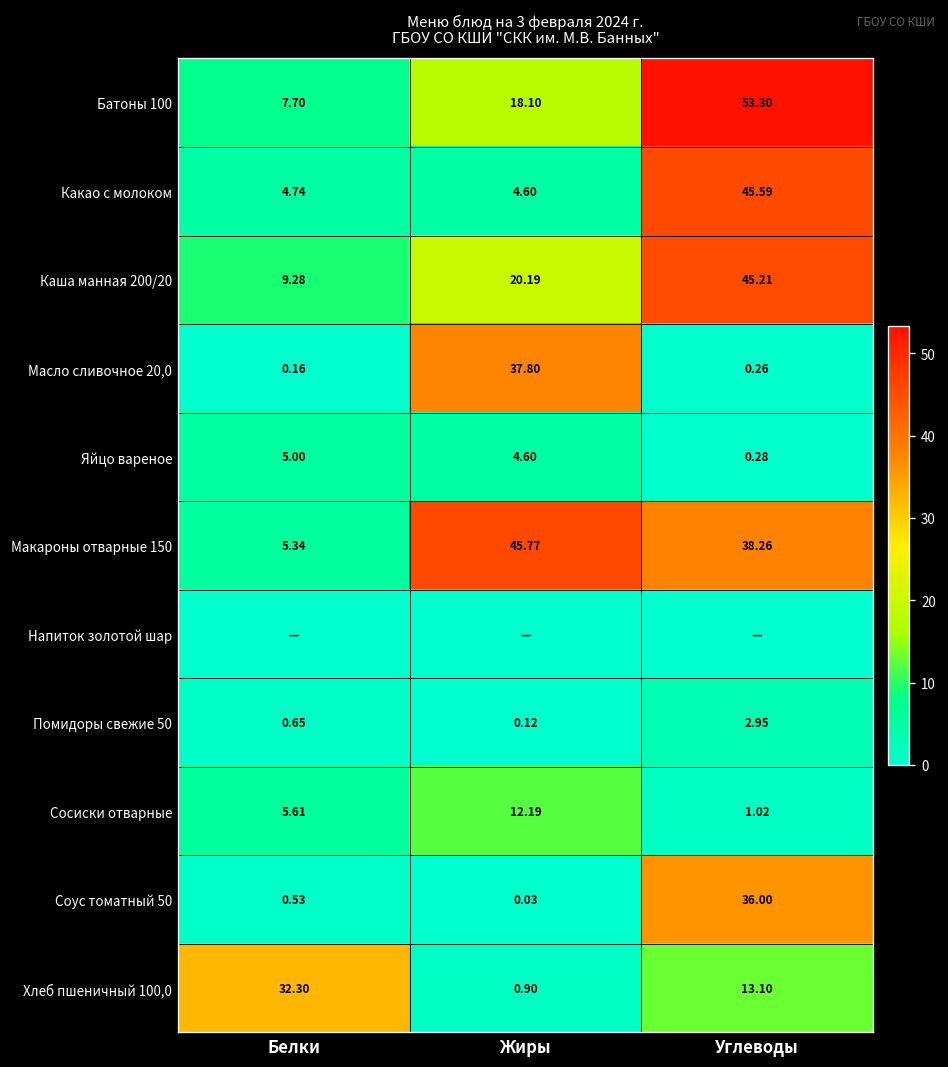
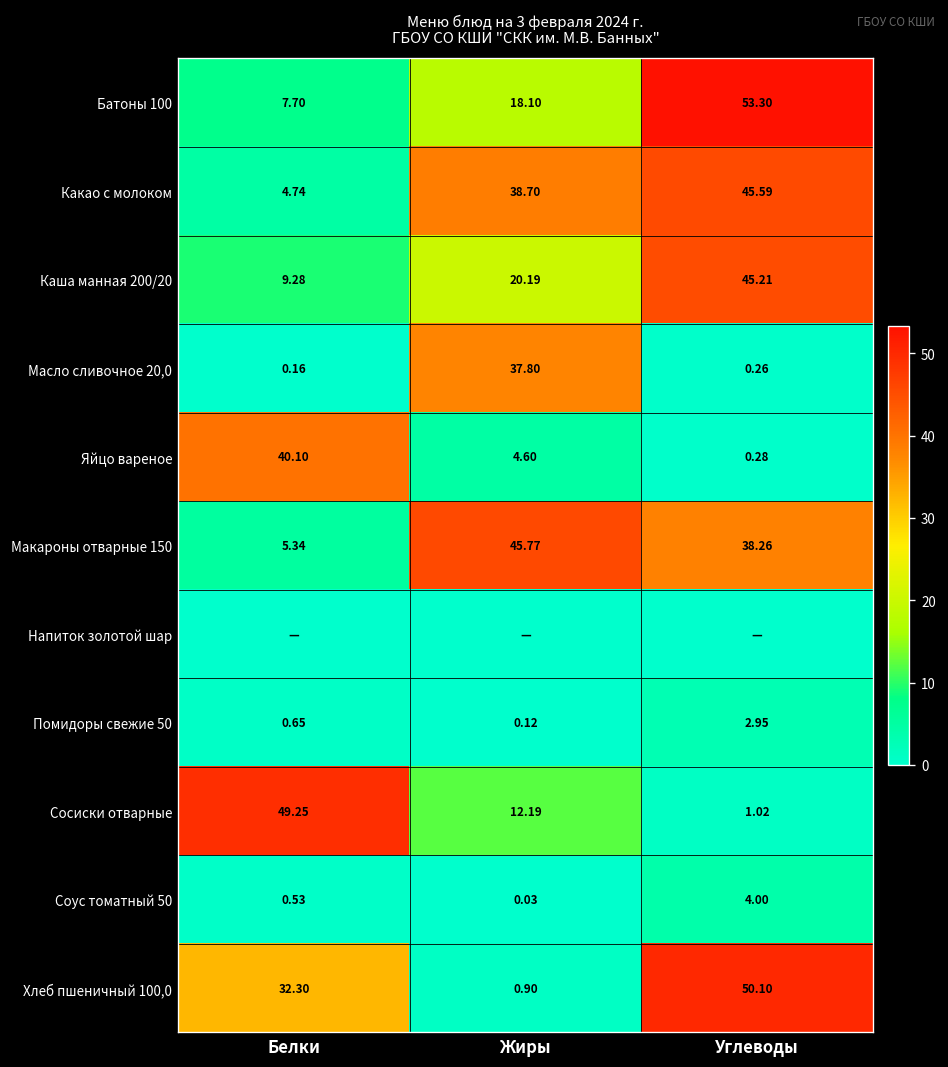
  {
    "Батоны 100": {
      "Белки": 7.70,
      "Жиры": 18.10,
      "Углеводы": 53.30
    },
    "Какао с молоком": {
      "Белки": 4.74,
-     "Жиры": 4.60,
+     "Жиры": 38.70,
      "Углеводы": 45.59
    },
    "Каша манная 200/20": {
      "Белки": 9.28,
      "Жиры": 20.19,
      "Углеводы": 45.21
    },
    "Масло сливочное 20,0": {
      "Белки": 0.16,
      "Жиры": 37.80,
      "Углеводы": 0.26
    },
    "Яйцо вареное": {
-     "Белки": 5.00,
+     "Белки": 40.10,
      "Жиры": 4.60,
      "Углеводы": 0.28
    },
    "Макароны отварные 150": {
      "Белки": 5.34,
      "Жиры": 45.77,
      "Углеводы": 38.26
    },
    "Помидоры свежие 50": {
      "Белки": 0.65,
      "Жиры": 0.12,
      "Углеводы": 2.95
    },
    "Сосиски отварные": {
-     "Белки": 5.61,
+     "Белки": 49.25,
      "Жиры": 12.19,
      "Углеводы": 1.02
    },
    "Соус томатный 50": {
      "Белки": 0.53,
      "Жиры": 0.03,
-     "Углеводы": 36.00
+     "Углеводы": 4.00
    },
    "Хлеб пшеничный 100,0": {
      "Белки": 32.30,
      "Жиры": 0.90,
-     "Углеводы": 13.10
+     "Углеводы": 50.10
    }
  }
